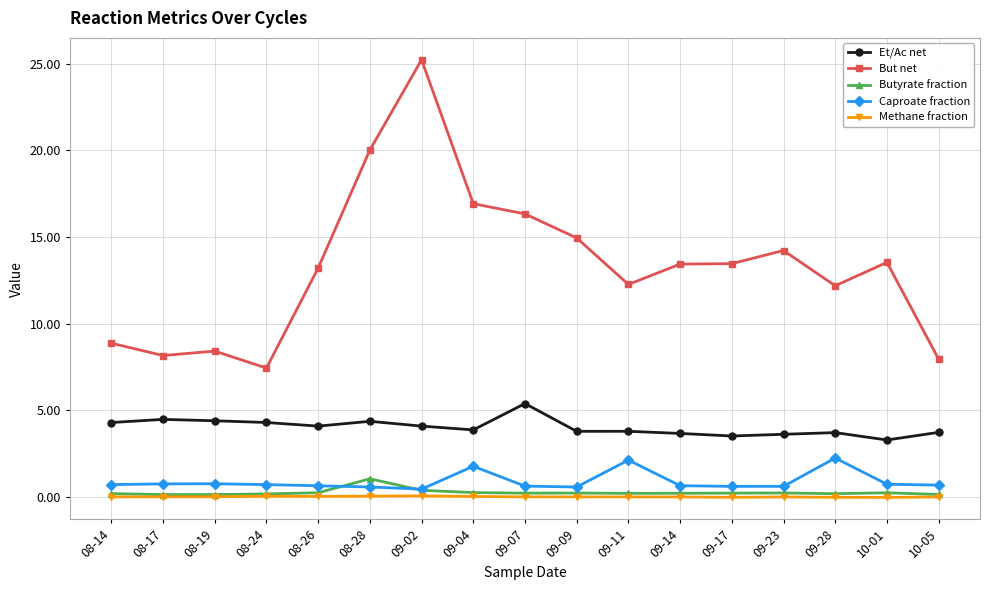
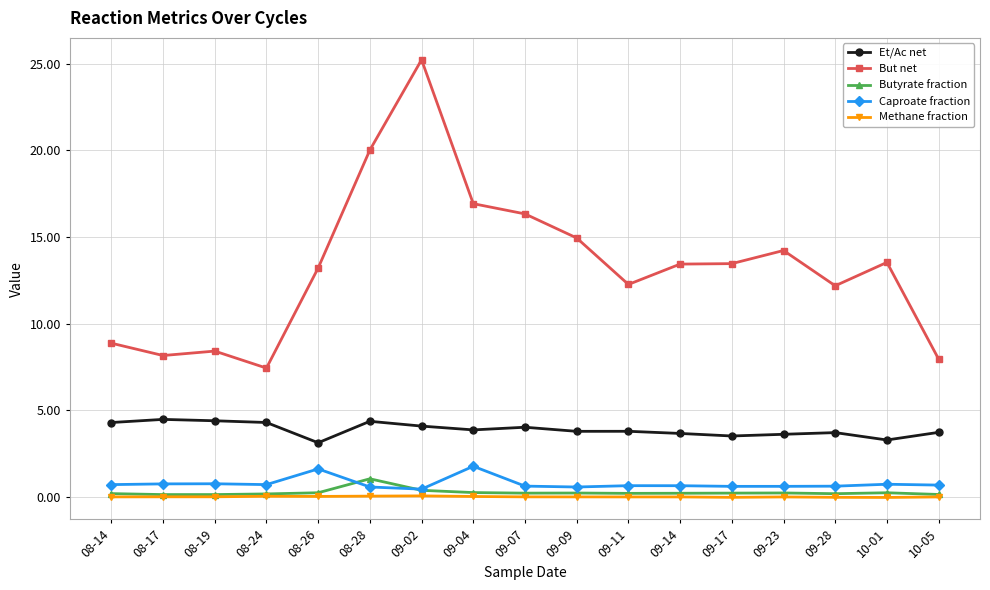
  {
    "Et/Ac net": {
      "08-14": 4.3,
      "08-17": 4.5,
      "08-19": 4.4,
      "08-24": 4.3,
-     "08-26": 4.1,
+     "08-26": 3.1,
      "08-28": 4.4,
      "09-02": 4.1,
      "09-04": 3.9,
-     "09-07": 5.4,
+     "09-07": 4.0,
      "09-09": 3.8,
      "09-11": 3.8,
      "09-14": 3.7,
      "09-17": 3.5,
      "09-23": 3.6,
      "09-28": 3.7,
      "10-01": 3.3,
      "10-05": 3.7
    },
    "But net": {
      "08-14": 8.9,
      "08-17": 8.2,
      "08-19": 8.4,
      "08-24": 7.4,
      "08-26": 13.2,
      "08-28": 20.0,
      "09-02": 25.2,
      "09-04": 16.9,
      "09-07": 16.3,
      "09-09": 14.9,
      "09-11": 12.3,
      "09-14": 13.4,
      "09-17": 13.5,
      "09-23": 14.2,
      "09-28": 12.2,
      "10-01": 13.5,
      "10-05": 8.0
    },
    "Butyrate fraction": {
      "08-14": 0.2,
      "08-26": 0.2,
      "08-28": 1.0,
      "09-04": 0.3,
      "09-07": 0.2,
      "09-09": 0.2,
      "09-11": 0.2,
      "09-14": 0.2,
      "09-17": 0.2,
      "09-23": 0.2,
      "09-28": 0.2,
      "10-01": 0.2
    },
    "Caproate fraction": {
      "08-14": 0.7,
      "08-17": 0.8,
      "08-19": 0.8,
      "08-24": 0.7,
-     "08-26": 0.6,
+     "08-26": 1.6,
      "08-28": 0.6,
      "09-04": 1.8,
      "09-07": 0.6,
      "09-09": 0.6,
-     "09-11": 2.1,
+     "09-11": 0.7,
      "09-14": 0.6,
      "09-17": 0.6,
      "09-23": 0.6,
-     "09-28": 2.2,
+     "09-28": 0.6,
      "10-01": 0.7,
      "10-05": 0.7
    },
    "Methane fraction": {
      "08-14": 0.0,
      "08-26": 0.0,
      "08-28": 0.0,
      "09-02": 0.1,
      "09-04": 0.0,
      "09-07": 0.0,
      "09-09": 0.0,
      "09-11": 0.0,
      "09-14": 0.0,
      "09-17": 0.0,
      "09-23": 0.0,
      "09-28": 0.0,
      "10-01": 0.0
    }
  }
